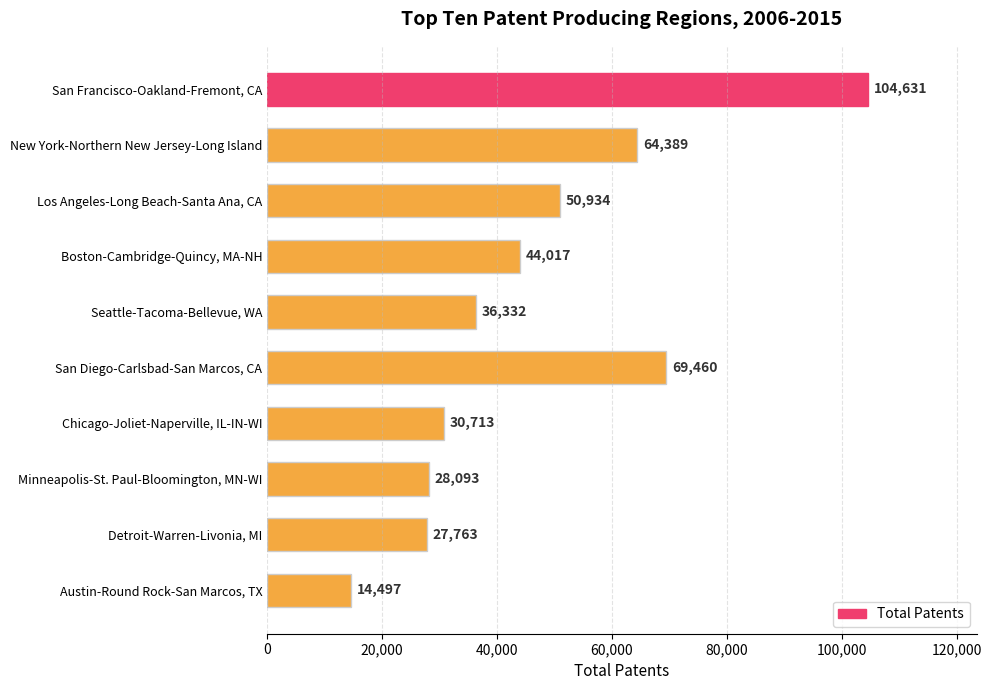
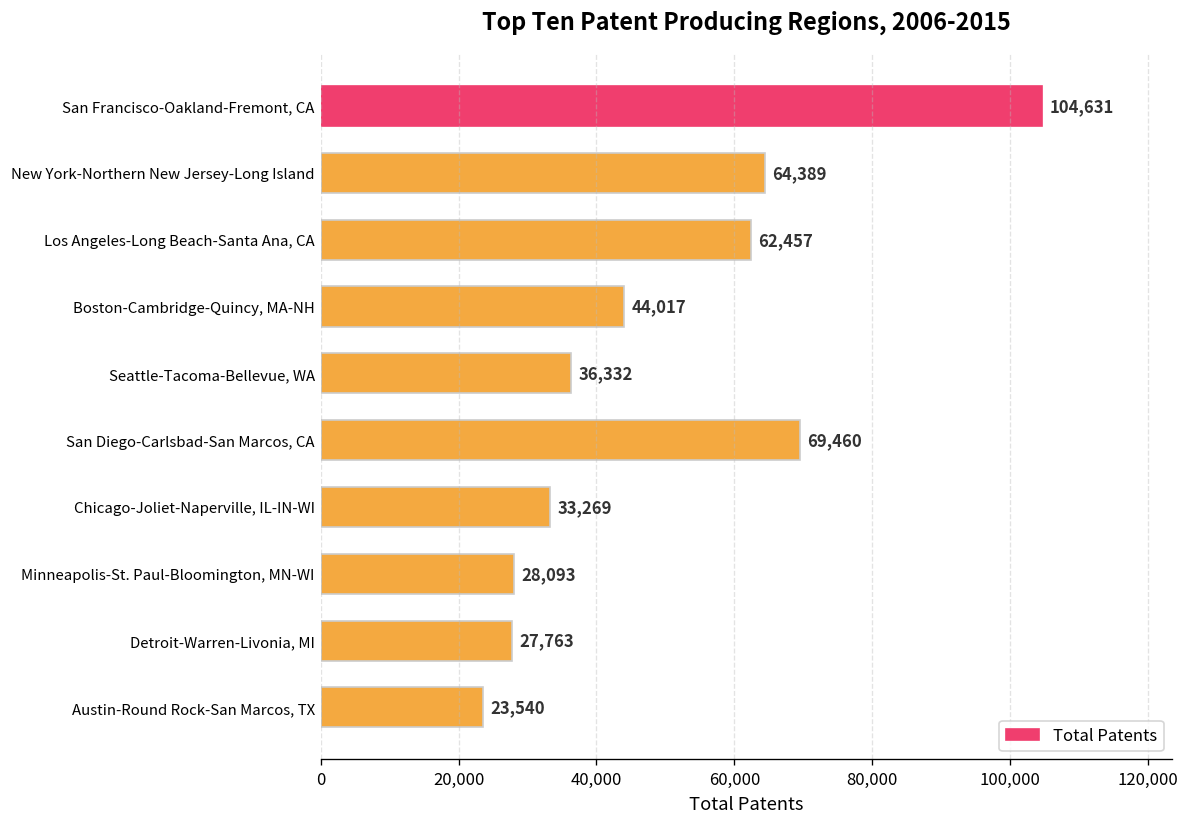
  {
    "San Francisco-Oakland-Fremont, CA": "104,631",
    "New York-Northern New Jersey-Long Island": "64,389",
-   "Los Angeles-Long Beach-Santa Ana, CA": "50,934",
+   "Los Angeles-Long Beach-Santa Ana, CA": "62,457",
    "Boston-Cambridge-Quincy, MA-NH": "44,017",
    "Seattle-Tacoma-Bellevue, WA": "36,332",
    "San Diego-Carlsbad-San Marcos, CA": "69,460",
-   "Chicago-Joliet-Naperville, IL-IN-WI": "30,713",
+   "Chicago-Joliet-Naperville, IL-IN-WI": "33,269",
    "Minneapolis-St. Paul-Bloomington, MN-WI": "28,093",
    "Detroit-Warren-Livonia, MI": "27,763",
-   "Austin-Round Rock-San Marcos, TX": "14,497"
+   "Austin-Round Rock-San Marcos, TX": "23,540"
  }
